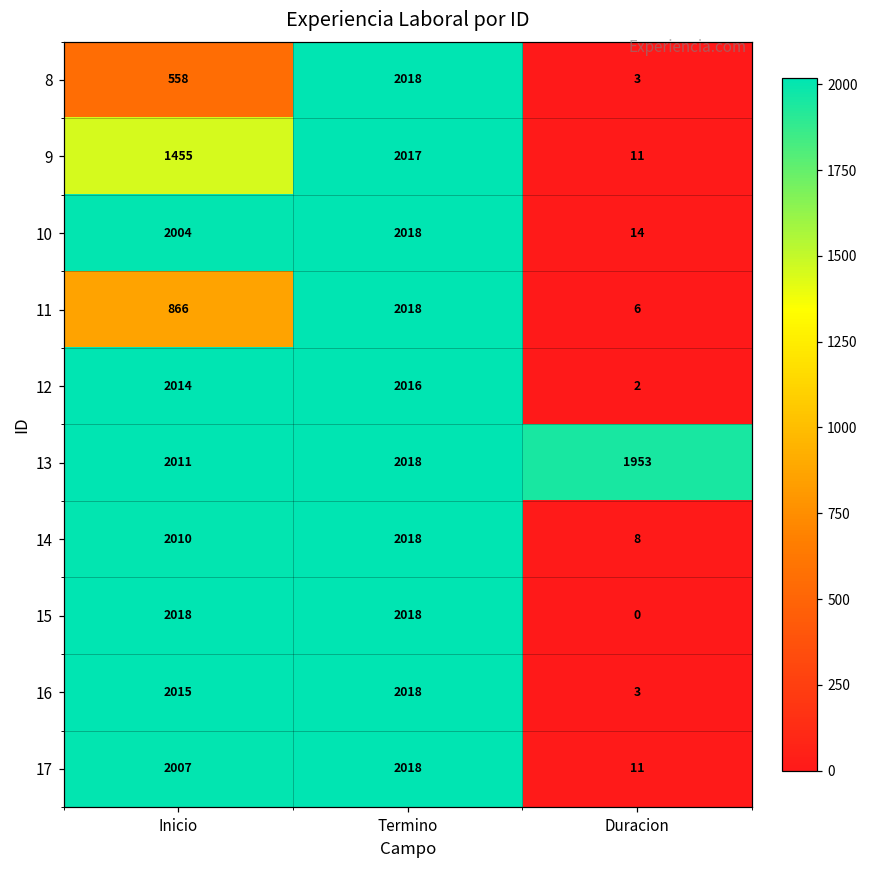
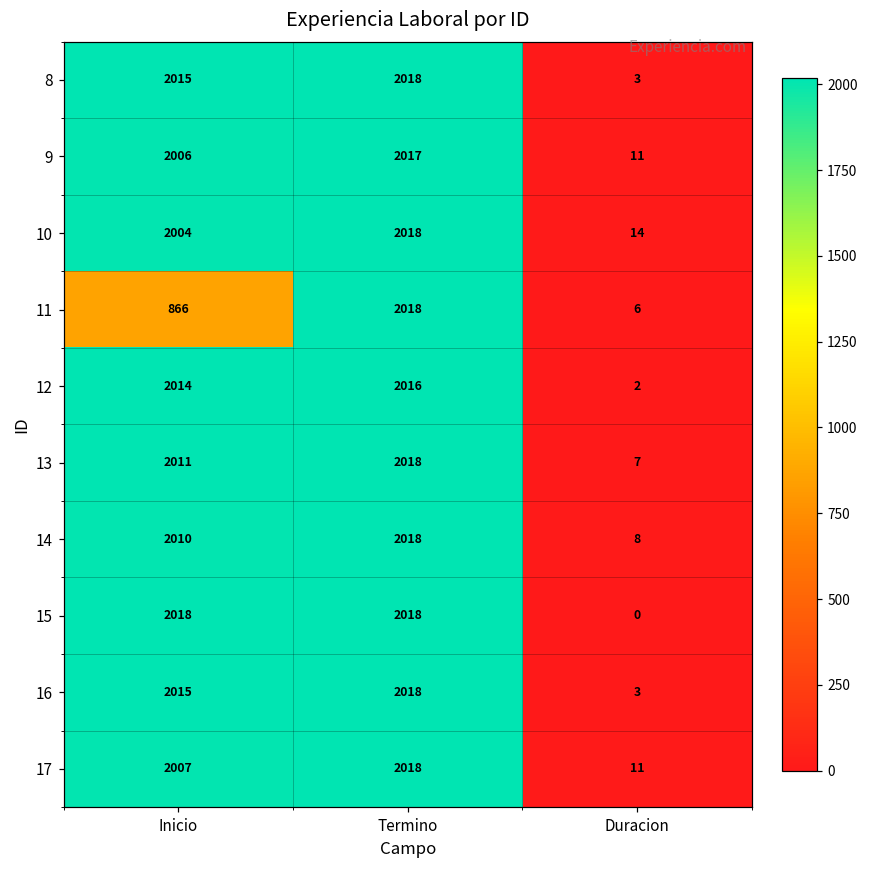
  {
    "8": {
-     "Inicio": 558,
+     "Inicio": 2015,
      "Termino": 2018,
      "Duracion": 3
    },
    "9": {
-     "Inicio": 1455,
+     "Inicio": 2006,
      "Termino": 2017,
      "Duracion": 11
    },
    "10": {
      "Inicio": 2004,
      "Termino": 2018,
      "Duracion": 14
    },
    "11": {
      "Inicio": 866,
      "Termino": 2018,
      "Duracion": 6
    },
    "12": {
      "Inicio": 2014,
      "Termino": 2016,
      "Duracion": 2
    },
    "13": {
      "Inicio": 2011,
      "Termino": 2018,
-     "Duracion": 1953
+     "Duracion": 7
    },
    "14": {
      "Inicio": 2010,
      "Termino": 2018,
      "Duracion": 8
    },
    "15": {
      "Inicio": 2018,
      "Termino": 2018,
      "Duracion": 0
    },
    "16": {
      "Inicio": 2015,
      "Termino": 2018,
      "Duracion": 3
    },
    "17": {
      "Inicio": 2007,
      "Termino": 2018,
      "Duracion": 11
    }
  }
